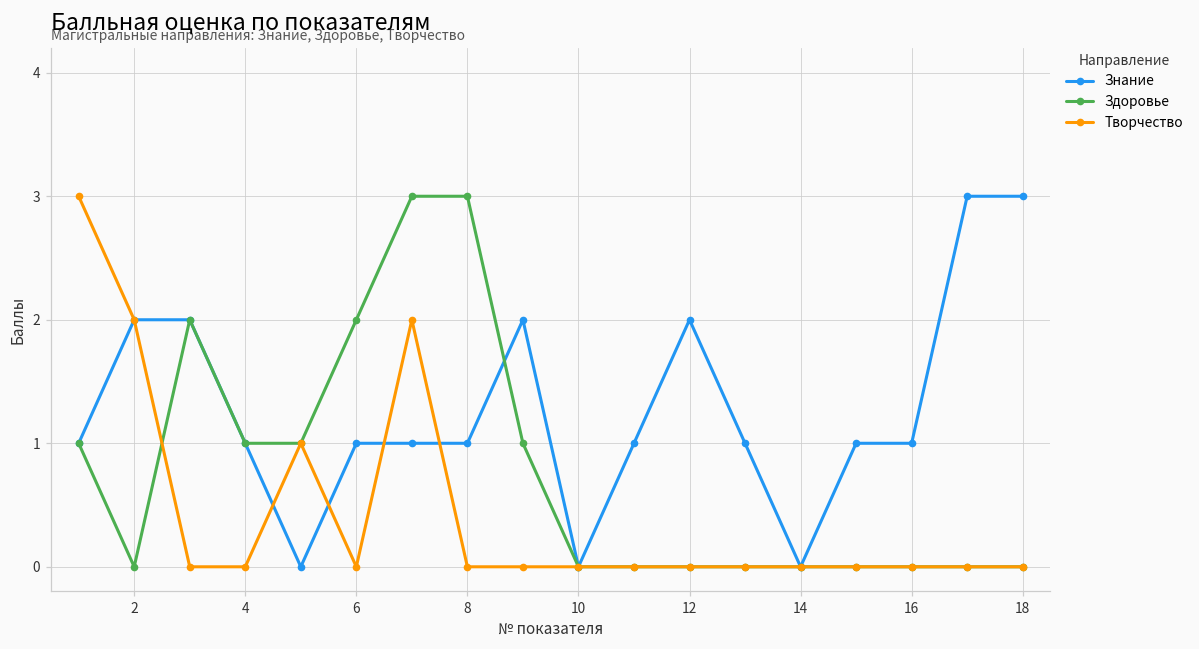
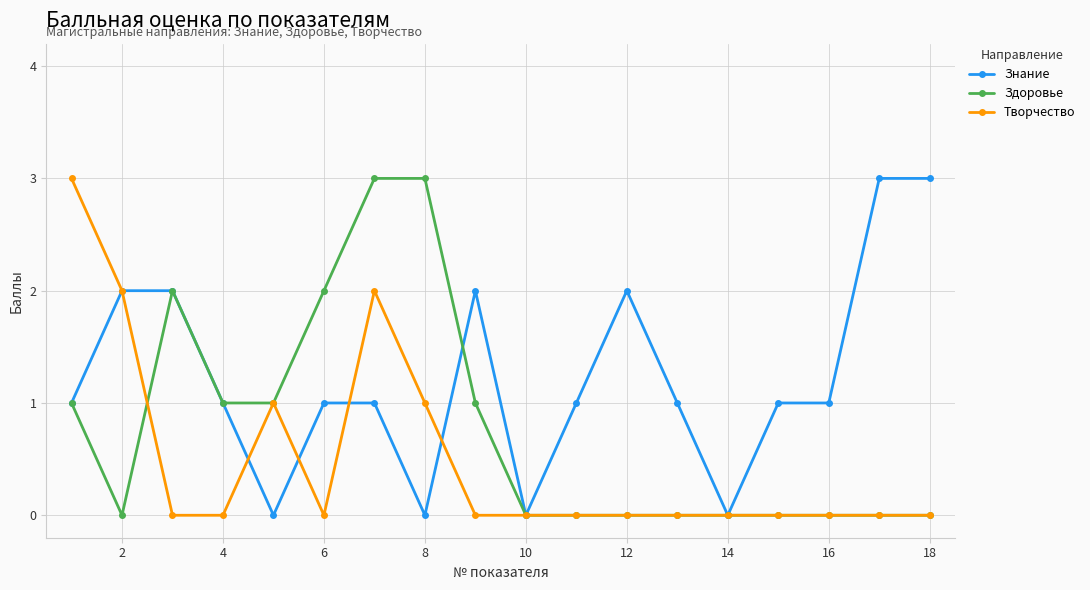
  {
    "Знание": {
      "6": 1,
-     "8": 1,
+     "8": 0,
      "12": 2,
      "16": 1,
      "18": 3
    },
    "Здоровье": {
      "2": 0,
      "6": 2,
      "8": 3
    },
    "Творчество": {
      "4": 0,
      "6": 0,
-     "8": 0
+     "8": 1
    }
  }
